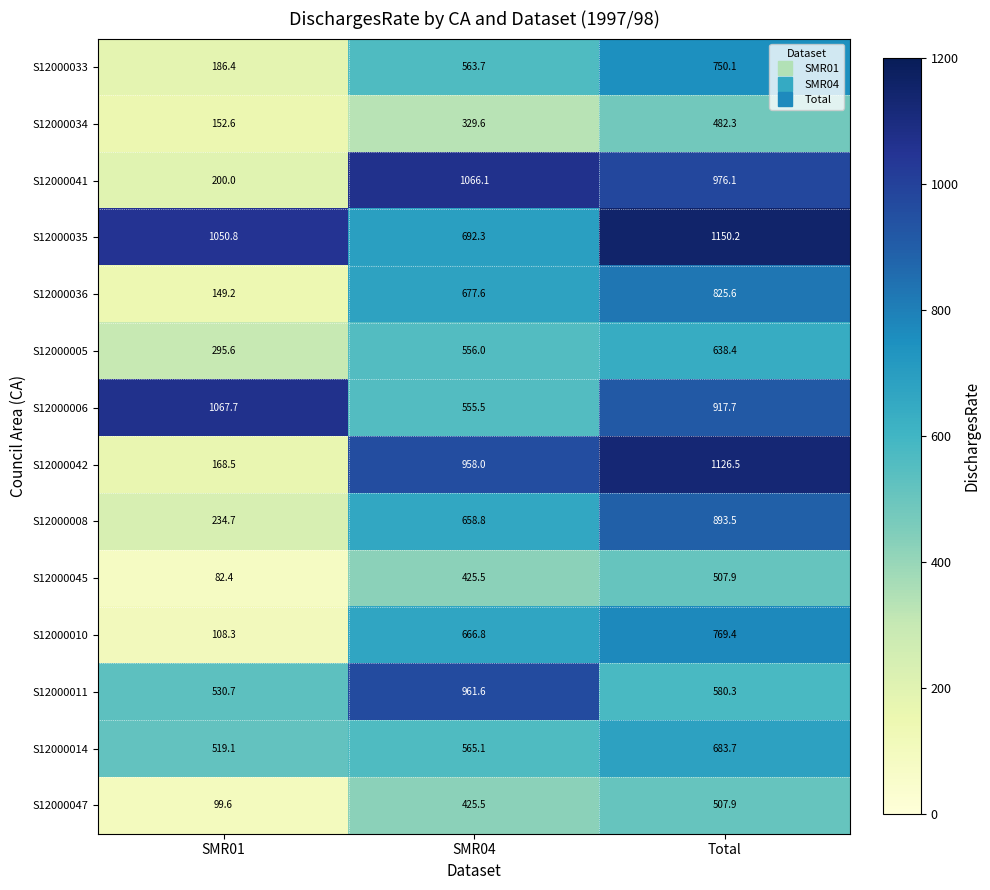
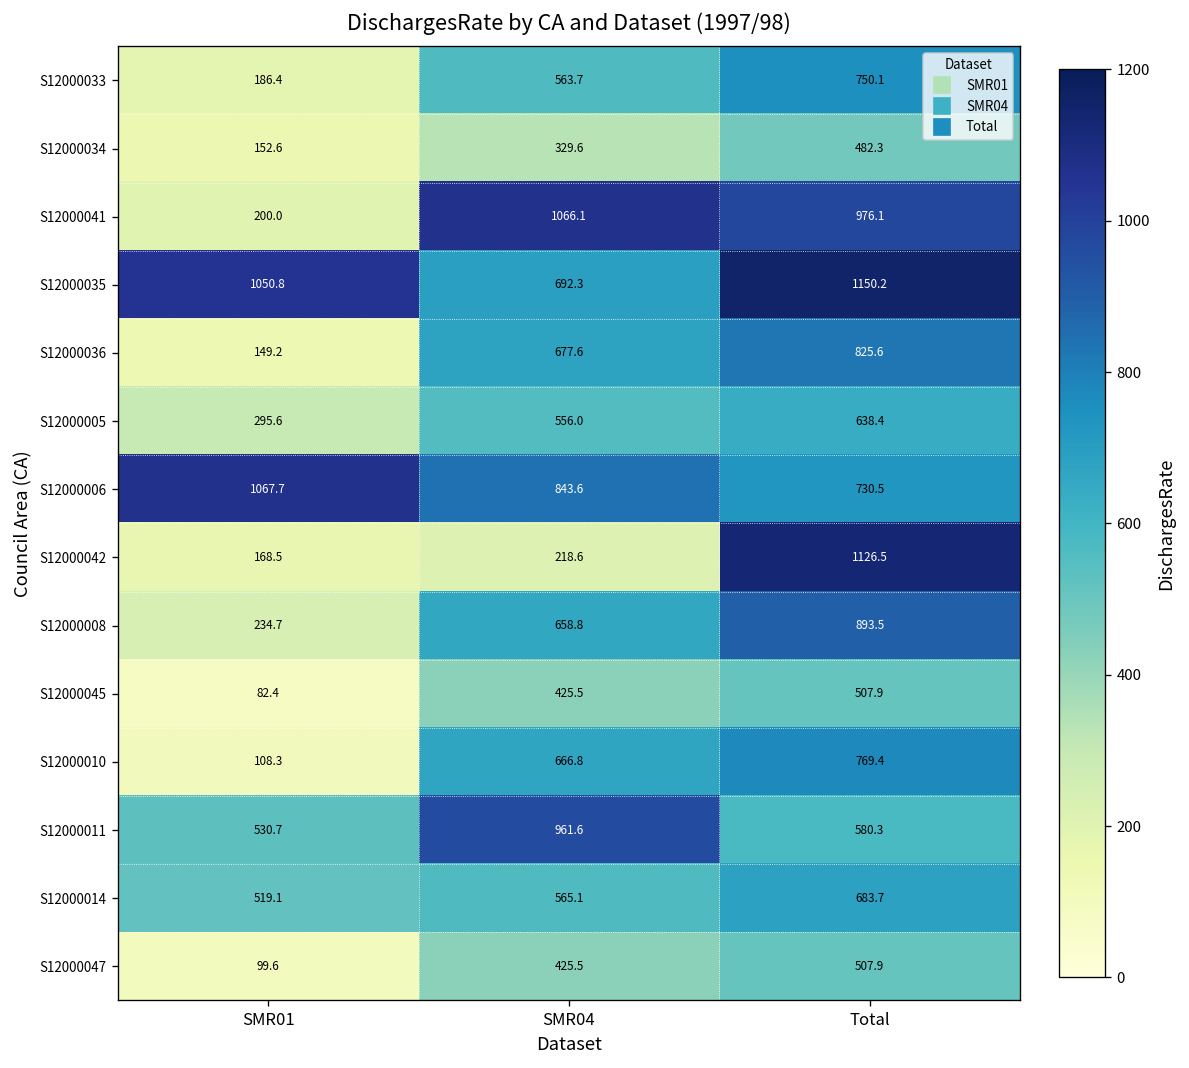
  {
    "S12000033": {
      "SMR01": 186.4,
      "SMR04": 563.7,
      "Total": 750.1
    },
    "S12000034": {
      "SMR01": 152.6,
      "SMR04": 329.6,
      "Total": 482.3
    },
    "S12000041": {
      "SMR01": 200.0,
      "SMR04": 1066.1,
      "Total": 976.1
    },
    "S12000035": {
      "SMR01": 1050.8,
      "SMR04": 692.3,
      "Total": 1150.2
    },
    "S12000036": {
      "SMR01": 149.2,
      "SMR04": 677.6,
      "Total": 825.6
    },
    "S12000005": {
      "SMR01": 295.6,
      "SMR04": 556.0,
      "Total": 638.4
    },
    "S12000006": {
      "SMR01": 1067.7,
-     "SMR04": 555.5,
-     "Total": 917.7
+     "SMR04": 843.6,
+     "Total": 730.5
    },
    "S12000042": {
      "SMR01": 168.5,
-     "SMR04": 958.0,
+     "SMR04": 218.6,
      "Total": 1126.5
    },
    "S12000008": {
      "SMR01": 234.7,
      "SMR04": 658.8,
      "Total": 893.5
    },
    "S12000045": {
      "SMR01": 82.4,
      "SMR04": 425.5,
      "Total": 507.9
    },
    "S12000010": {
      "SMR01": 108.3,
      "SMR04": 666.8,
      "Total": 769.4
    },
    "S12000011": {
      "SMR01": 530.7,
      "SMR04": 961.6,
      "Total": 580.3
    },
    "S12000014": {
      "SMR01": 519.1,
      "SMR04": 565.1,
      "Total": 683.7
    },
    "S12000047": {
      "SMR01": 99.6,
      "SMR04": 425.5,
      "Total": 507.9
    }
  }
